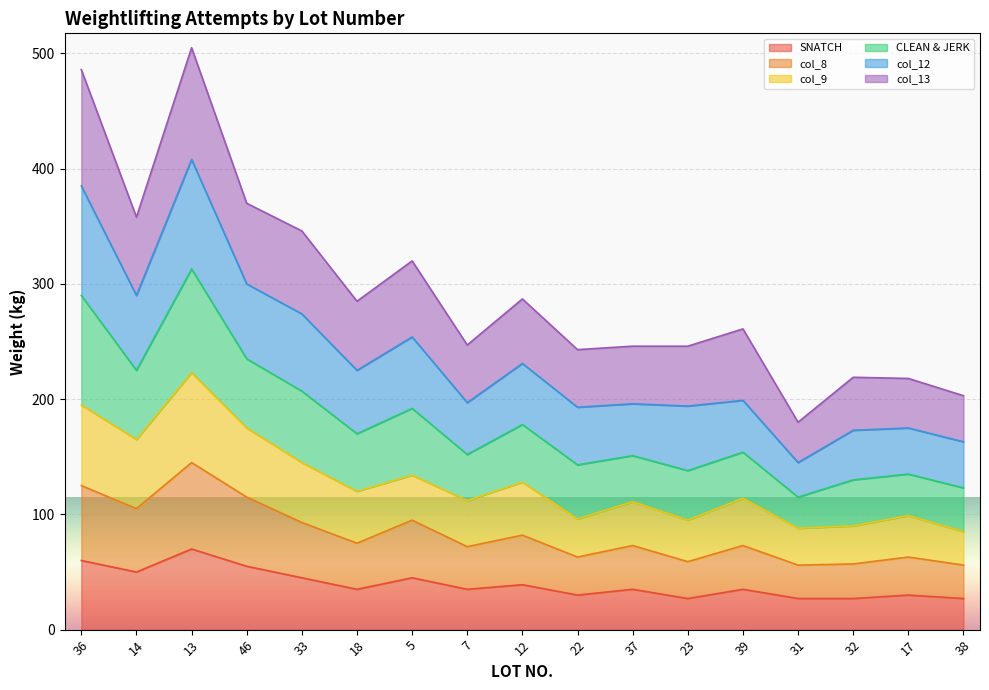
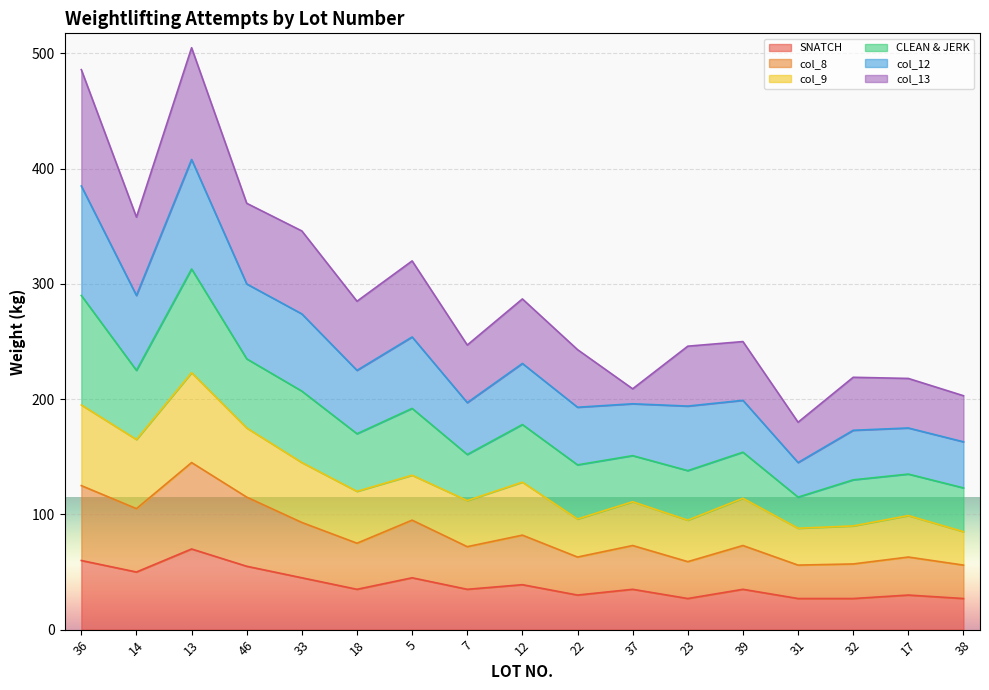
  {
    "col_9": {
      "36": 70,
      "14": 60,
      "13": 78,
      "46": 60,
      "33": 52,
      "18": 45,
      "5": 39,
      "7": 40,
      "12": 46,
      "22": 33,
      "37": 38,
      "23": 36,
      "39": 41,
      "31": 32,
      "32": 33,
      "17": 36,
      "38": 29
    },
    "CLEAN & JERK": {
      "36": 95,
      "14": 60,
      "13": 90,
      "46": 60,
      "33": 62,
      "18": 50,
      "5": 58,
      "7": 40,
      "12": 50,
      "22": 47,
      "37": 40,
      "23": 43,
      "39": 40,
      "31": 27,
      "32": 40,
      "17": 36,
      "38": 38
    },
    "col_12": {
      "36": 95,
      "14": 65,
      "13": 95,
      "46": 65,
      "33": 67,
      "18": 55,
      "5": 62,
      "7": 45,
      "12": 53,
      "22": 50,
      "37": 45,
      "23": 56,
      "39": 45,
      "31": 30,
      "32": 43,
      "17": 40,
      "38": 40
    },
    "col_13": {
      "36": 101,
      "14": 68,
      "13": 97,
      "46": 70,
      "33": 72,
      "18": 60,
      "5": 66,
      "7": 50,
      "12": 56,
      "22": 50,
-     "37": 50,
+     "37": 13,
      "23": 52,
-     "39": 62,
+     "39": 51,
      "31": 35,
      "32": 46,
      "17": 43,
      "38": 40
    }
  }
